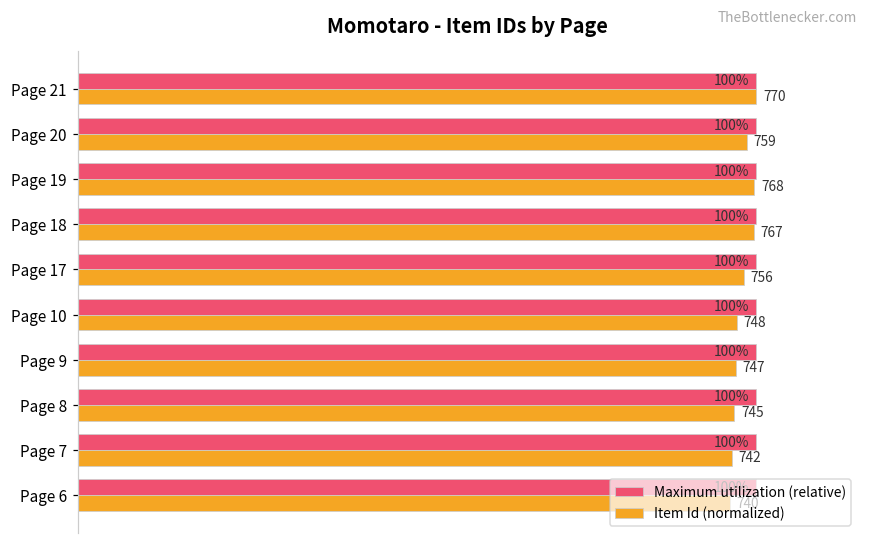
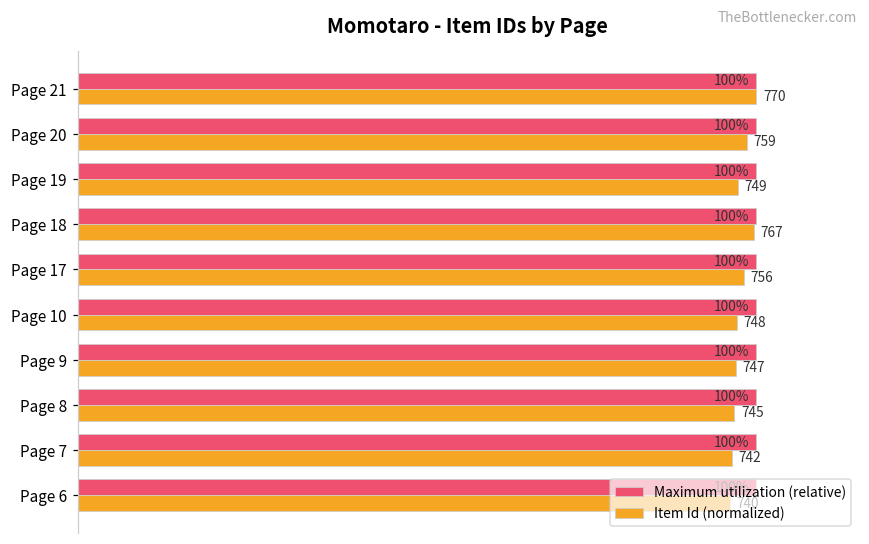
  {
    "Maximum utilization (relative)": {
      "Page 21": "100%",
      "Page 20": "100%",
      "Page 19": "100%",
      "Page 18": "100%",
      "Page 17": "100%",
      "Page 10": "100%",
      "Page 9": "100%",
      "Page 8": "100%",
      "Page 7": "100%"
    },
    "Item Id (normalized)": {
-     "Page 19": "768"
+     "Page 19": "749"
    }
  }
